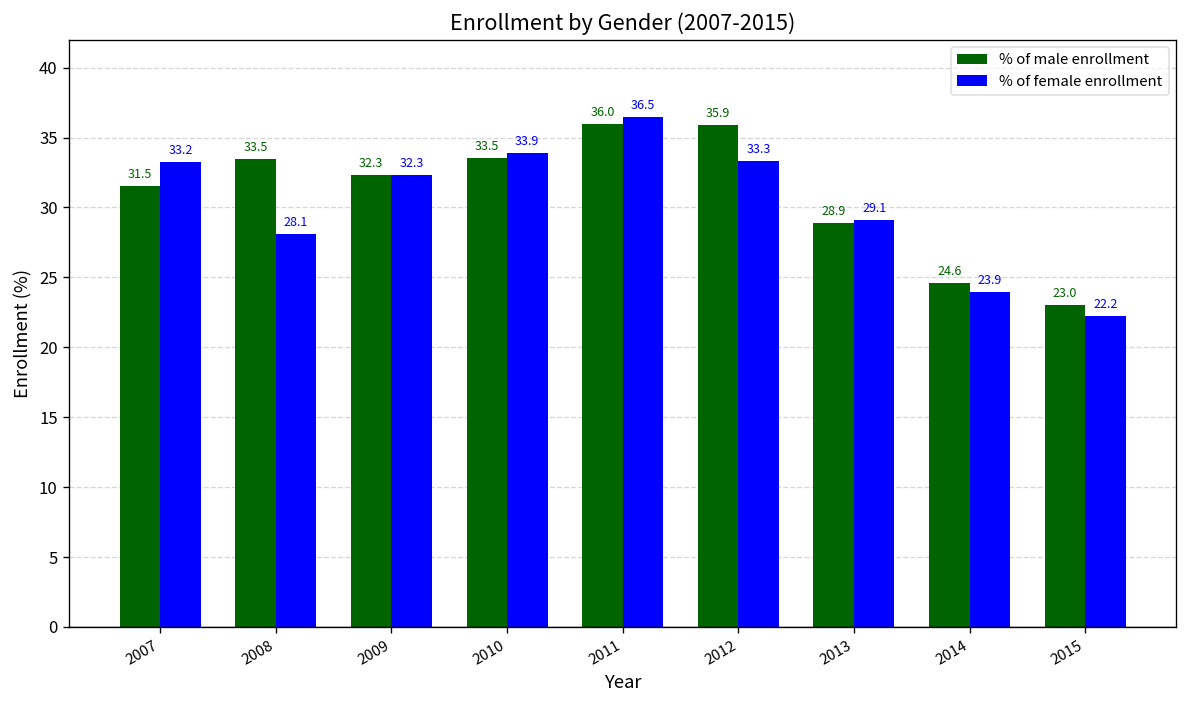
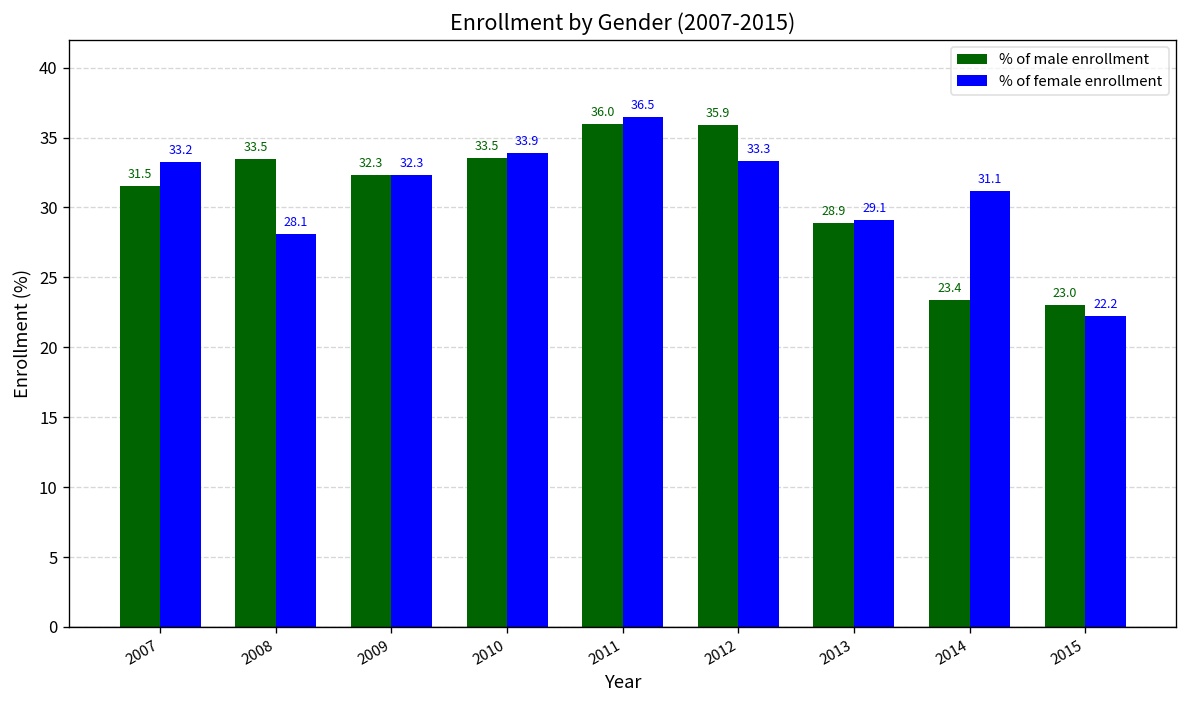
  {
    "% of male enrollment": {
      "2007": 31.5,
      "2008": 33.5,
      "2009": 32.3,
      "2010": 33.5,
      "2011": 36.0,
      "2012": 35.9,
      "2013": 28.9,
-     "2014": 24.6,
+     "2014": 23.4,
      "2015": 23.0
    },
    "% of female enrollment": {
      "2007": 33.2,
      "2008": 28.1,
      "2009": 32.3,
      "2010": 33.9,
      "2011": 36.5,
      "2012": 33.3,
      "2013": 29.1,
-     "2014": 23.9,
+     "2014": 31.1,
      "2015": 22.2
    }
  }
